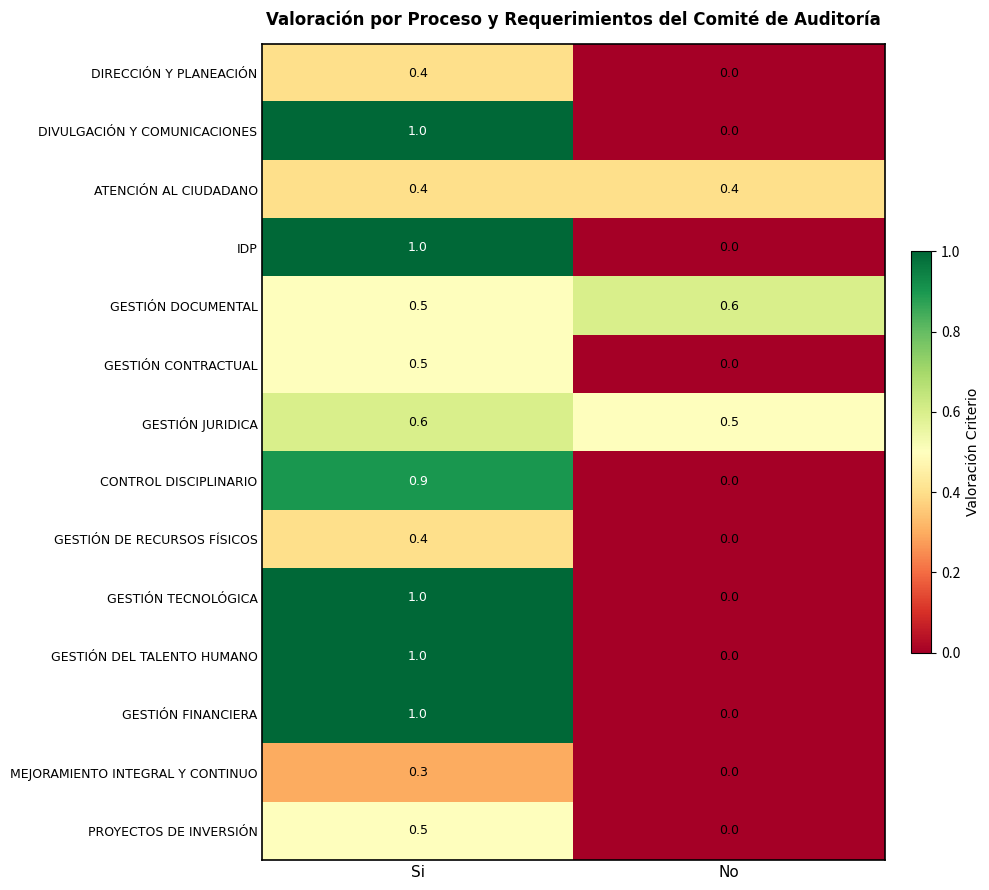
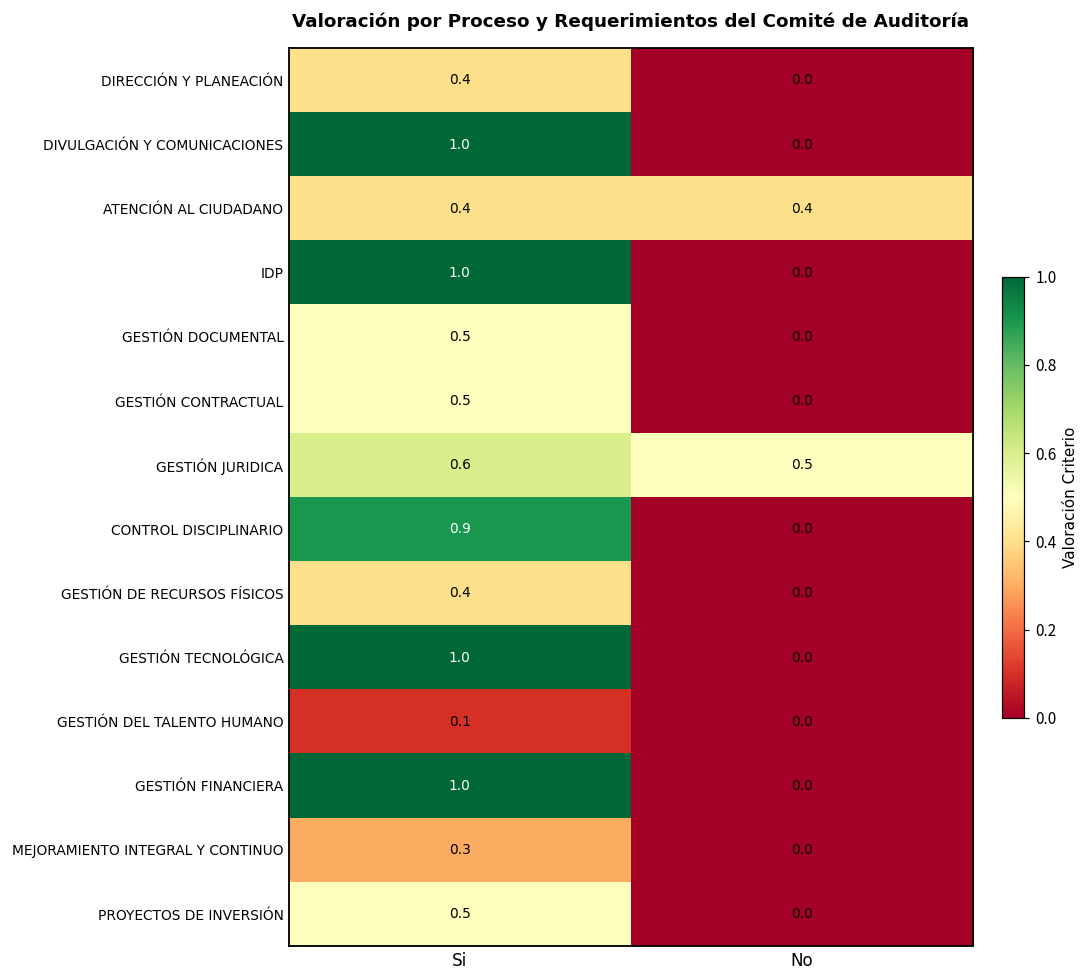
  {
    "DIRECCIÓN Y PLANEACIÓN": {
      "Si": 0.4,
      "No": 0.0
    },
    "DIVULGACIÓN Y COMUNICACIONES": {
      "Si": 1.0,
      "No": 0.0
    },
    "ATENCIÓN AL CIUDADANO": {
      "Si": 0.4,
      "No": 0.4
    },
    "IDP": {
      "Si": 1.0,
      "No": 0.0
    },
    "GESTIÓN DOCUMENTAL": {
      "Si": 0.5,
-     "No": 0.6
+     "No": 0.0
    },
    "GESTIÓN CONTRACTUAL": {
      "Si": 0.5,
      "No": 0.0
    },
    "GESTIÓN JURIDICA": {
      "Si": 0.6,
      "No": 0.5
    },
    "CONTROL DISCIPLINARIO": {
      "Si": 0.9,
      "No": 0.0
    },
    "GESTIÓN DE RECURSOS FÍSICOS": {
      "Si": 0.4,
      "No": 0.0
    },
    "GESTIÓN TECNOLÓGICA": {
      "Si": 1.0,
      "No": 0.0
    },
    "GESTIÓN DEL TALENTO HUMANO": {
-     "Si": 1.0,
+     "Si": 0.1,
      "No": 0.0
    },
    "GESTIÓN FINANCIERA": {
      "Si": 1.0,
      "No": 0.0
    },
    "MEJORAMIENTO INTEGRAL Y CONTINUO": {
      "Si": 0.3,
      "No": 0.0
    },
    "PROYECTOS DE INVERSIÓN": {
      "Si": 0.5,
      "No": 0.0
    }
  }
